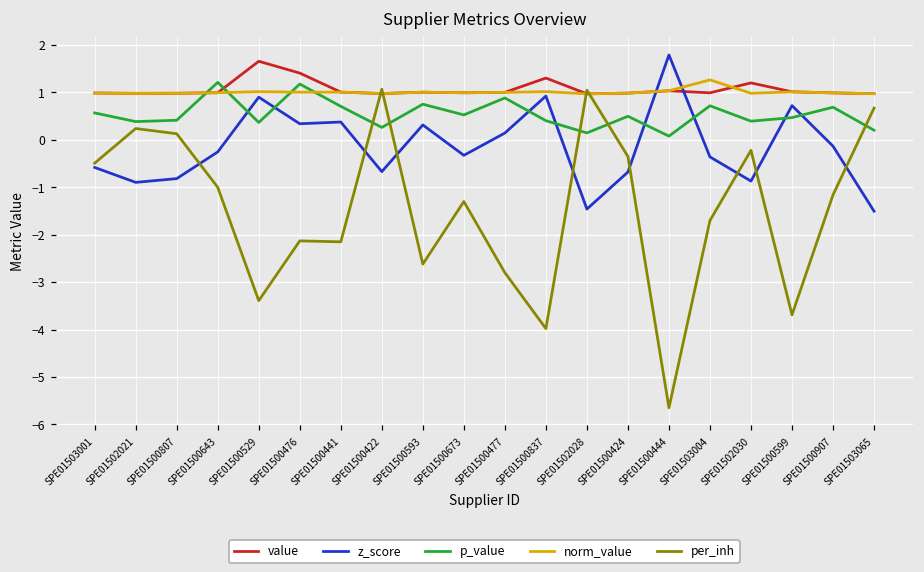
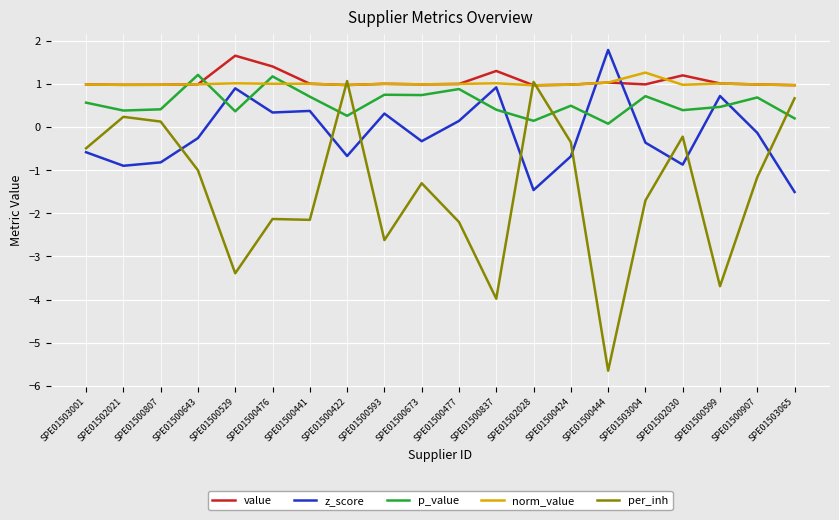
  {
    "value": {
      "SPE01500529": 1.7,
      "SPE01500476": 1.4,
      "SPE01500837": 1.3,
      "SPE01503004": 1.0,
      "SPE01502030": 1.2
    },
    "z_score": {
      "SPE01503001": -0.6,
      "SPE01502021": -0.9,
      "SPE01500807": -0.8,
      "SPE01500643": -0.3,
      "SPE01500529": 0.9,
      "SPE01500476": 0.3,
      "SPE01500441": 0.4,
      "SPE01500422": -0.7,
      "SPE01500593": 0.3,
      "SPE01500673": -0.3,
      "SPE01500477": 0.1,
      "SPE01500837": 0.9,
      "SPE01502028": -1.5,
      "SPE01500424": -0.7,
      "SPE01500444": 1.8,
      "SPE01503004": -0.4,
      "SPE01502030": -0.9,
      "SPE01500599": 0.7,
      "SPE01500907": -0.1,
      "SPE01503065": -1.5
    },
    "p_value": {
      "SPE01503001": 0.6,
      "SPE01502021": 0.4,
      "SPE01500807": 0.4,
      "SPE01500643": 1.2,
      "SPE01500529": 0.4,
      "SPE01500476": 1.2,
      "SPE01500441": 0.7,
      "SPE01500422": 0.3,
      "SPE01500593": 0.8,
-     "SPE01500673": 0.5,
+     "SPE01500673": 0.7,
      "SPE01500477": 0.9,
      "SPE01500837": 0.4,
      "SPE01502028": 0.1,
      "SPE01500424": 0.5,
      "SPE01500444": 0.1,
      "SPE01503004": 0.7,
      "SPE01502030": 0.4,
      "SPE01500599": 0.5,
      "SPE01500907": 0.7,
      "SPE01503065": 0.2
    },
    "norm_value": {
      "SPE01500529": 1.0,
      "SPE01500476": 1.0,
      "SPE01500837": 1.0,
      "SPE01503004": 1.3,
      "SPE01502030": 1.0
    },
    "per_inh": {
      "SPE01503001": -0.5,
      "SPE01502021": 0.2,
      "SPE01500807": 0.1,
      "SPE01500643": -1.0,
      "SPE01500529": -3.4,
      "SPE01500476": -2.1,
      "SPE01500441": -2.2,
      "SPE01500422": 1.1,
      "SPE01500593": -2.6,
      "SPE01500673": -1.3,
-     "SPE01500477": -2.8,
+     "SPE01500477": -2.2,
      "SPE01500837": -4.0,
      "SPE01502028": 1.1,
      "SPE01500424": -0.4,
      "SPE01500444": -5.7,
      "SPE01503004": -1.7,
      "SPE01502030": -0.2,
      "SPE01500599": -3.7,
      "SPE01500907": -1.2,
      "SPE01503065": 0.7
    }
  }
